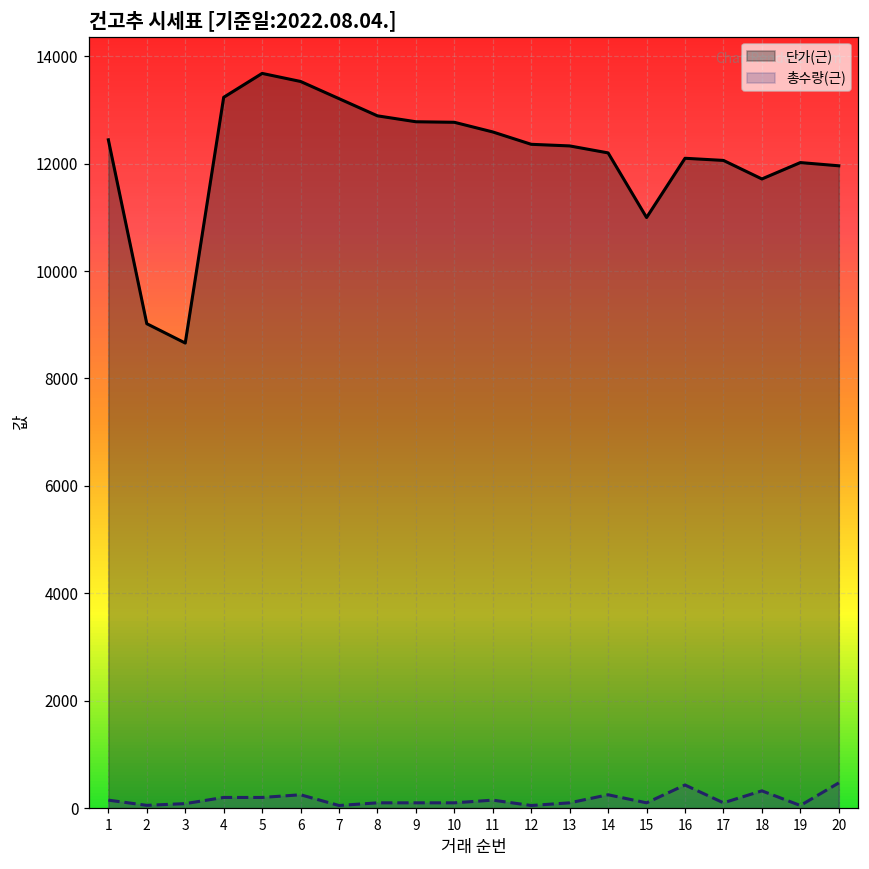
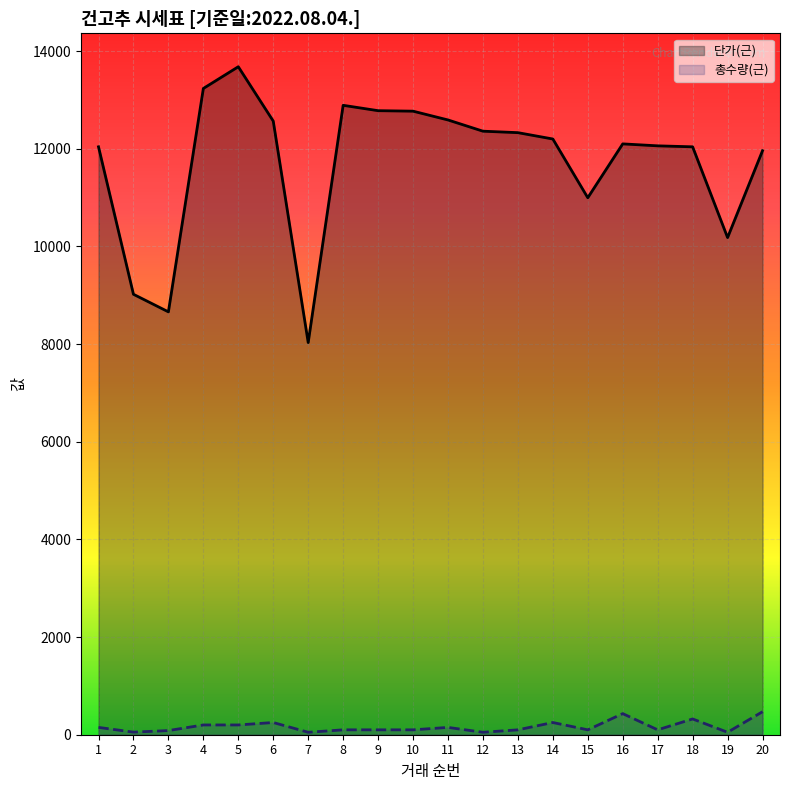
  {
    "단가(근)": {
-     "1": 12400,
+     "1": 12000,
      "2": 9000,
      "3": 8700,
      "4": 13200,
      "5": 13700,
-     "6": 13500,
-     "7": 13200,
+     "6": 12600,
+     "7": 8000,
      "8": 12900,
      "9": 12800,
      "10": 12800,
      "11": 12600,
      "12": 12400,
      "13": 12300,
      "14": 12200,
      "15": 11000,
      "16": 12100,
      "17": 12100,
-     "18": 11700,
-     "19": 12000,
+     "18": 12000,
+     "19": 10200,
      "20": 12000
    },
    "총수량(근)": {
      "1": 200,
      "2": 100,
      "3": 100,
      "4": 200,
      "5": 200,
      "6": 300,
      "7": 100,
      "8": 100,
      "9": 100,
      "10": 100,
      "11": 200,
      "12": 100,
      "13": 100,
      "14": 300,
      "15": 100,
      "16": 400,
      "17": 100,
      "18": 300,
      "19": 100,
      "20": 500
    }
  }
